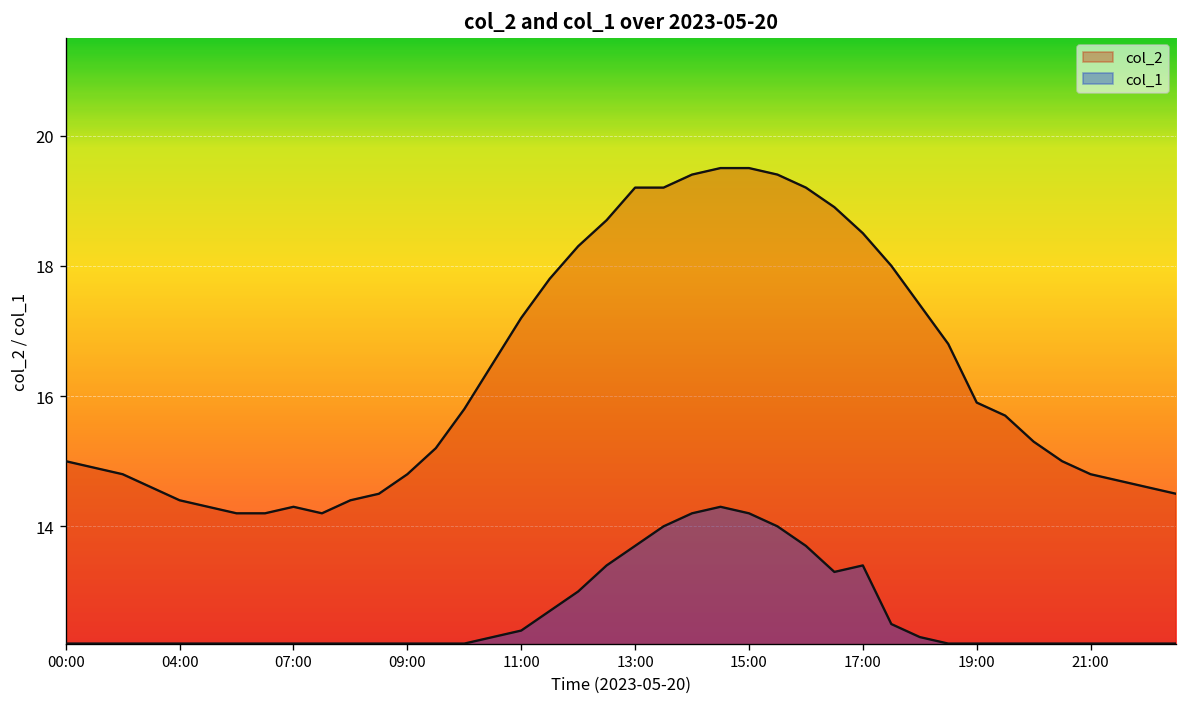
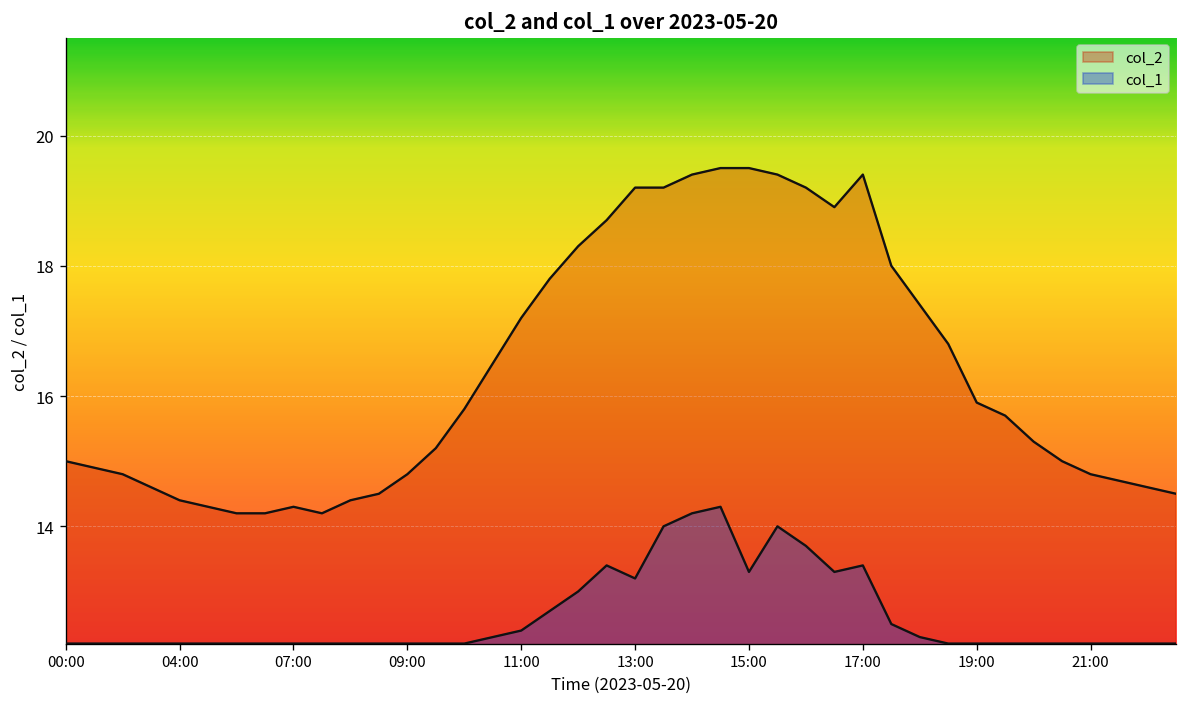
  {
    "col_2": {
      "00:00": 15.0,
      "04:00": 14.4,
      "07:00": 14.3,
      "09:00": 14.8,
      "11:00": 17.2,
      "13:00": 19.2,
      "15:00": 19.5,
-     "17:00": 18.5,
+     "17:00": 19.4,
      "19:00": 15.9,
      "21:00": 14.8
    },
    "col_1": {
      "00:00": 12.2,
      "04:00": 12.2,
      "07:00": 12.2,
      "09:00": 12.2,
      "11:00": 12.4,
-     "13:00": 13.7,
-     "15:00": 14.2,
+     "13:00": 13.2,
+     "15:00": 13.3,
      "17:00": 13.4,
      "19:00": 12.2,
      "21:00": 12.2
    }
  }
